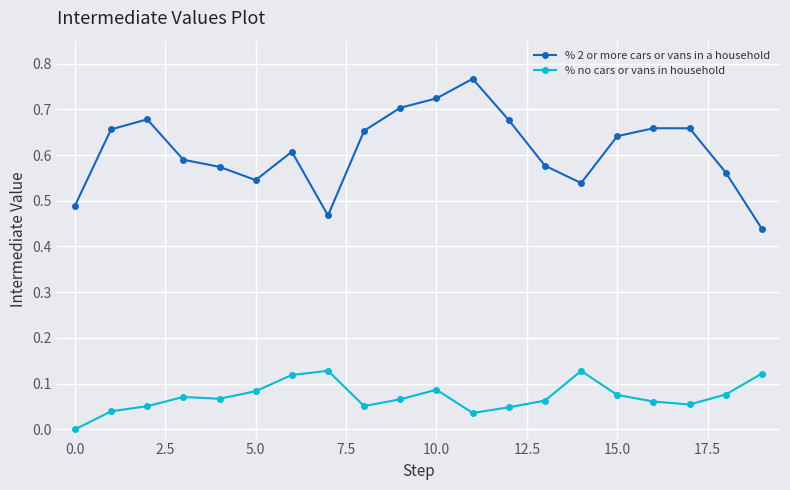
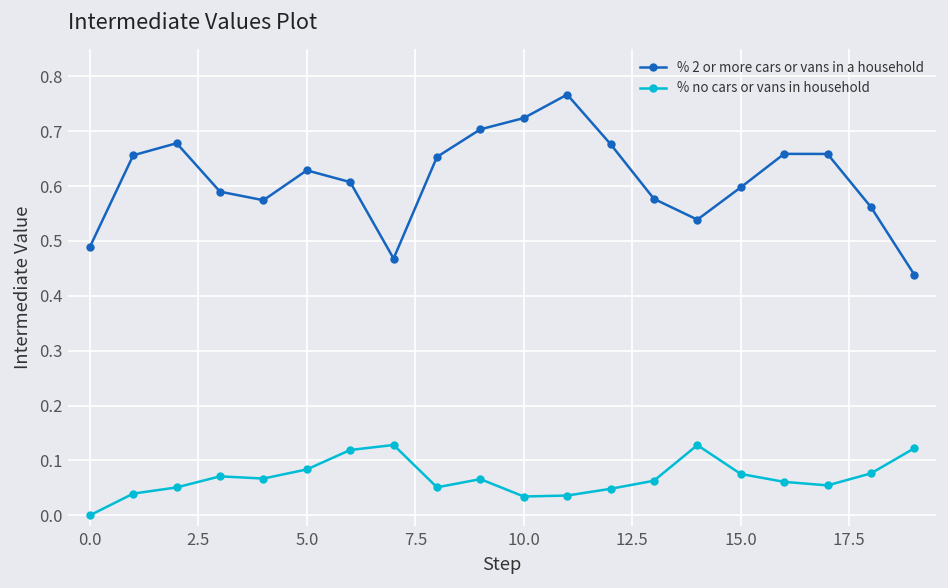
  {
    "% 2 or more cars or vans in a household": {
      "0.0": 0.49,
-     "5.0": 0.55,
+     "5.0": 0.63,
      "10.0": 0.72,
-     "15.0": 0.64
+     "15.0": 0.60
    },
    "% no cars or vans in household": {
      "0.0": 0.00,
      "5.0": 0.08,
-     "10.0": 0.09,
+     "10.0": 0.03,
      "15.0": 0.08
    }
  }
